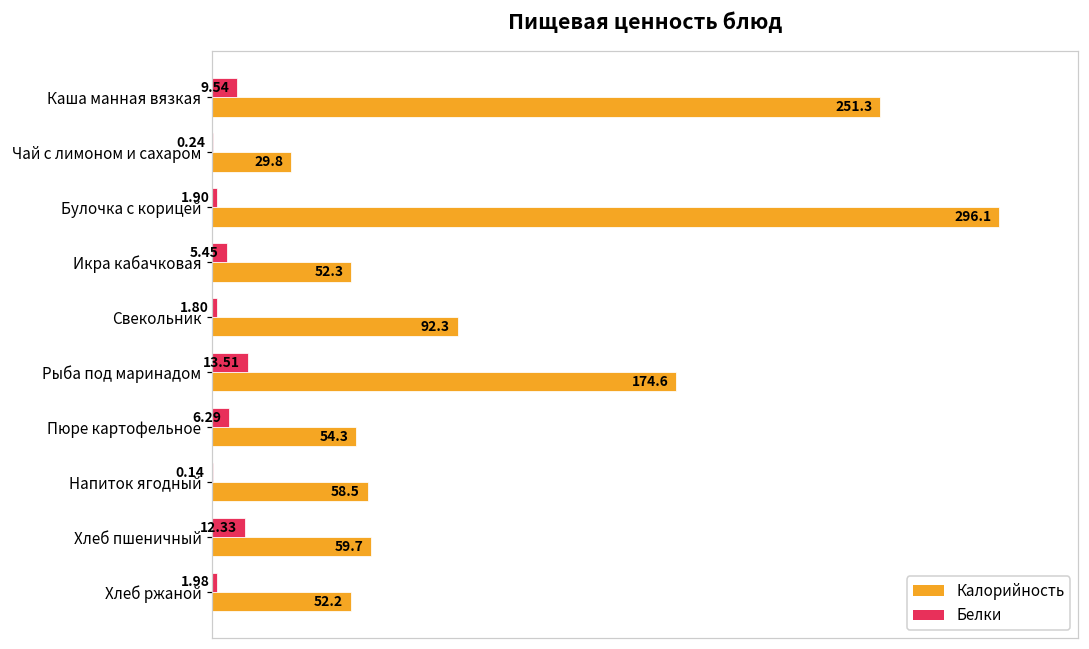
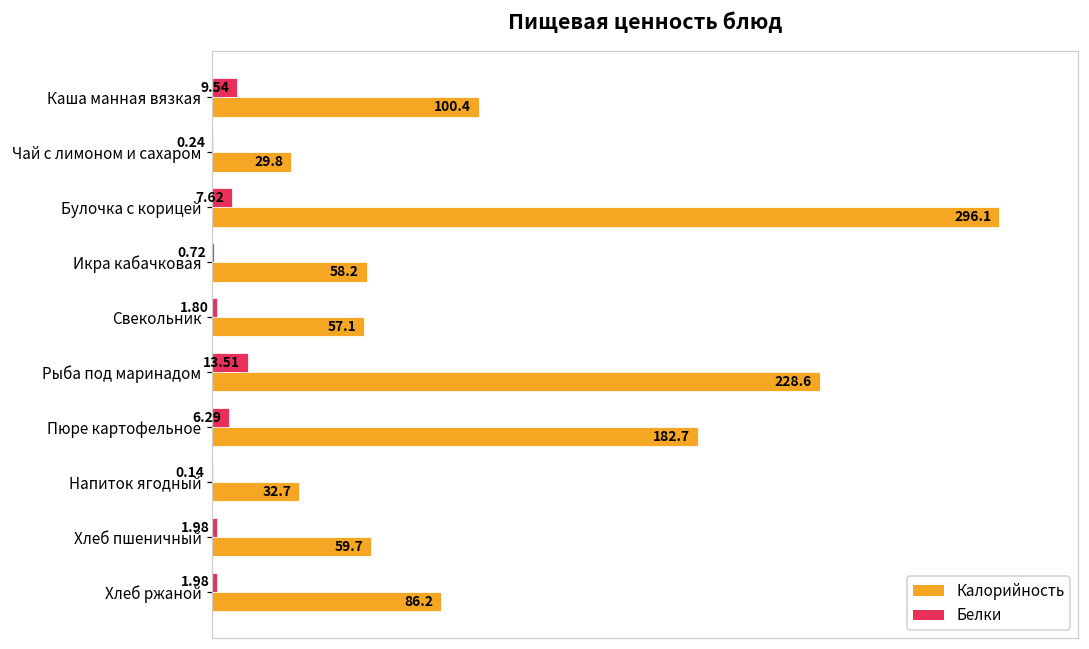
  {
    "Калорийность": {
-     "Каша манная вязкая": 251.3,
-     "Икра кабачковая": 52.3,
-     "Свекольник": 92.3,
-     "Рыба под маринадом": 174.6,
-     "Пюре картофельное": 54.3,
-     "Напиток ягодный": 58.5,
-     "Хлеб ржаной": 52.2
+     "Каша манная вязкая": 100.4,
+     "Икра кабачковая": 58.2,
+     "Свекольник": 57.1,
+     "Рыба под маринадом": 228.6,
+     "Пюре картофельное": 182.7,
+     "Напиток ягодный": 32.7,
+     "Хлеб ржаной": 86.2
    },
    "Белки": {
-     "Булочка с корицей": 1.90,
-     "Икра кабачковая": 5.45,
-     "Хлеб пшеничный": 12.33
+     "Булочка с корицей": 7.62,
+     "Икра кабачковая": 0.72,
+     "Хлеб пшеничный": 1.98
    }
  }
